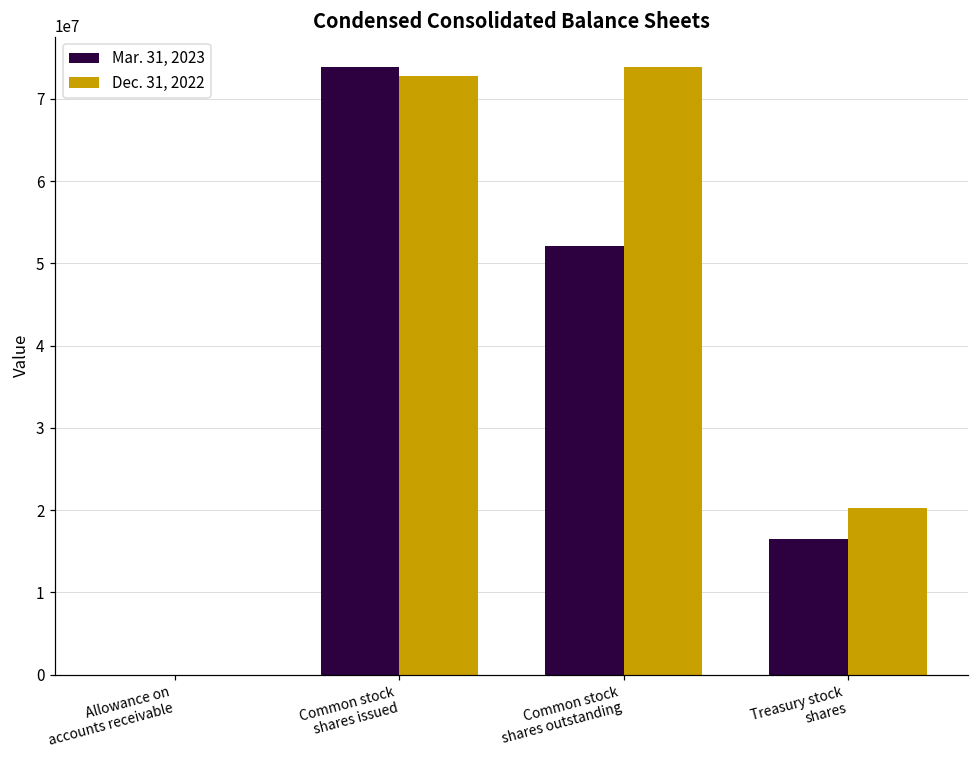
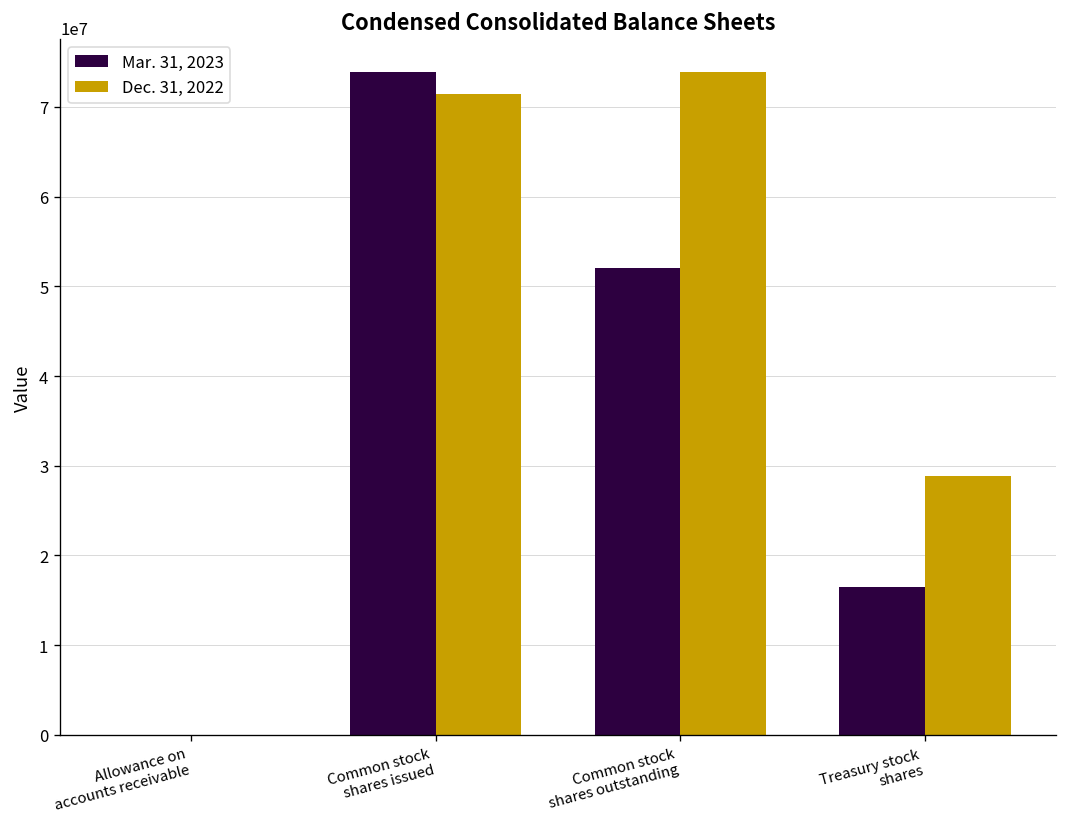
  {
    "Mar. 31, 2023": {
      "Common stock shares issued": 74000000,
      "Common stock shares outstanding": 52000000,
      "Treasury stock shares": 16000000
    },
    "Dec. 31, 2022": {
-     "Common stock shares issued": 73000000,
+     "Common stock shares issued": 71000000,
      "Common stock shares outstanding": 74000000,
-     "Treasury stock shares": 20000000
+     "Treasury stock shares": 29000000
    }
  }
